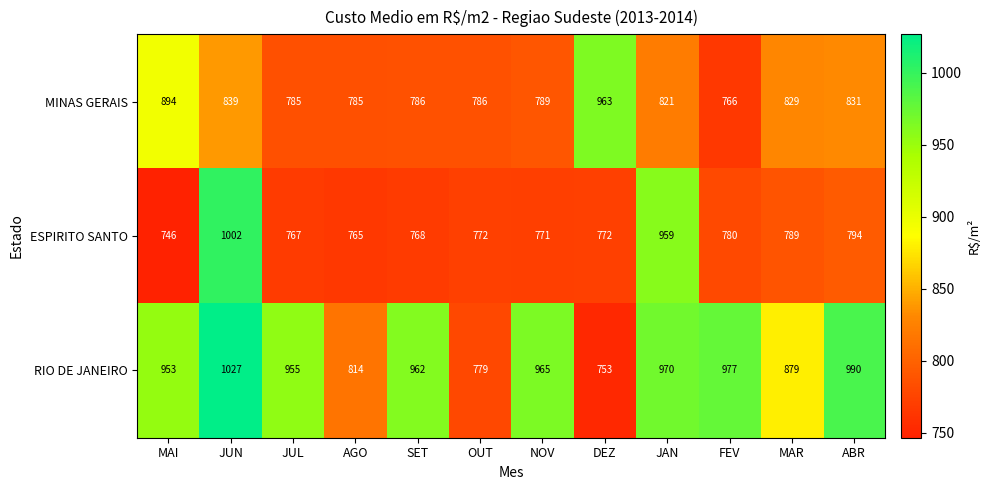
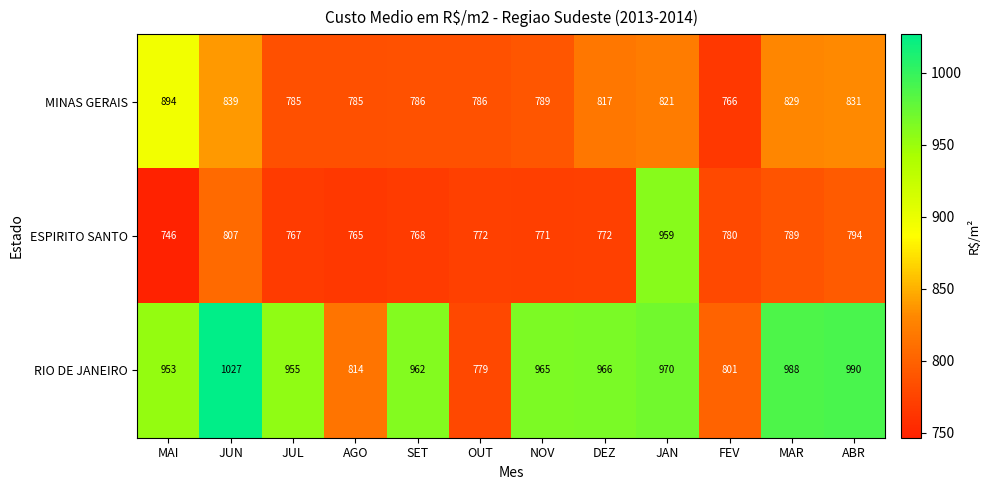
  {
    "MINAS GERAIS": {
      "MAI": 894,
      "JUN": 839,
      "JUL": 785,
      "AGO": 785,
      "SET": 786,
      "OUT": 786,
      "NOV": 789,
-     "DEZ": 963,
+     "DEZ": 817,
      "JAN": 821,
      "FEV": 766,
      "MAR": 829,
      "ABR": 831
    },
    "ESPIRITO SANTO": {
      "MAI": 746,
-     "JUN": 1002,
+     "JUN": 807,
      "JUL": 767,
      "AGO": 765,
      "SET": 768,
      "OUT": 772,
      "NOV": 771,
      "DEZ": 772,
      "JAN": 959,
      "FEV": 780,
      "MAR": 789,
      "ABR": 794
    },
    "RIO DE JANEIRO": {
      "MAI": 953,
      "JUN": 1027,
      "JUL": 955,
      "AGO": 814,
      "SET": 962,
      "OUT": 779,
      "NOV": 965,
-     "DEZ": 753,
+     "DEZ": 966,
      "JAN": 970,
-     "FEV": 977,
-     "MAR": 879,
+     "FEV": 801,
+     "MAR": 988,
      "ABR": 990
    }
  }
